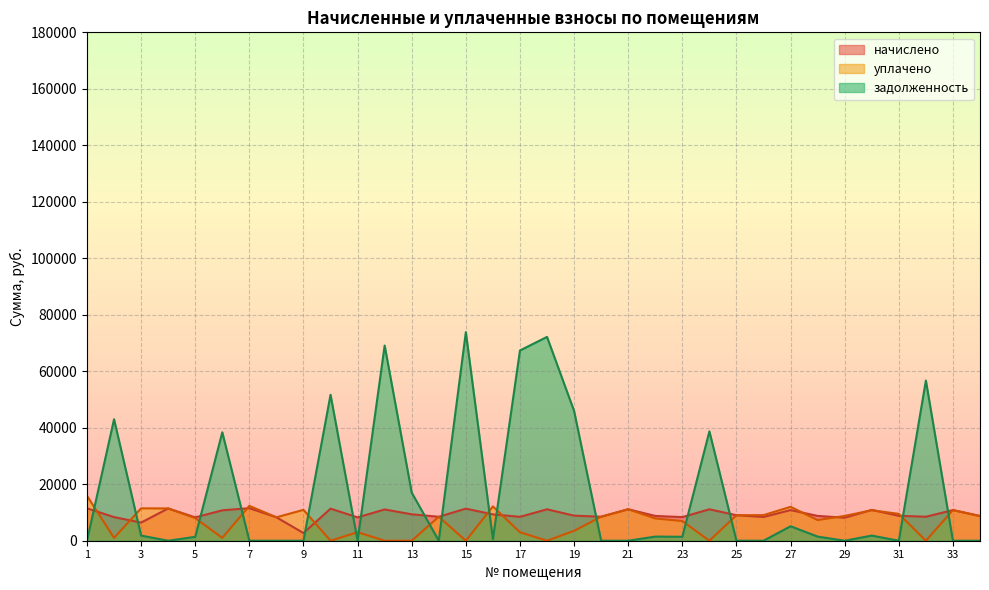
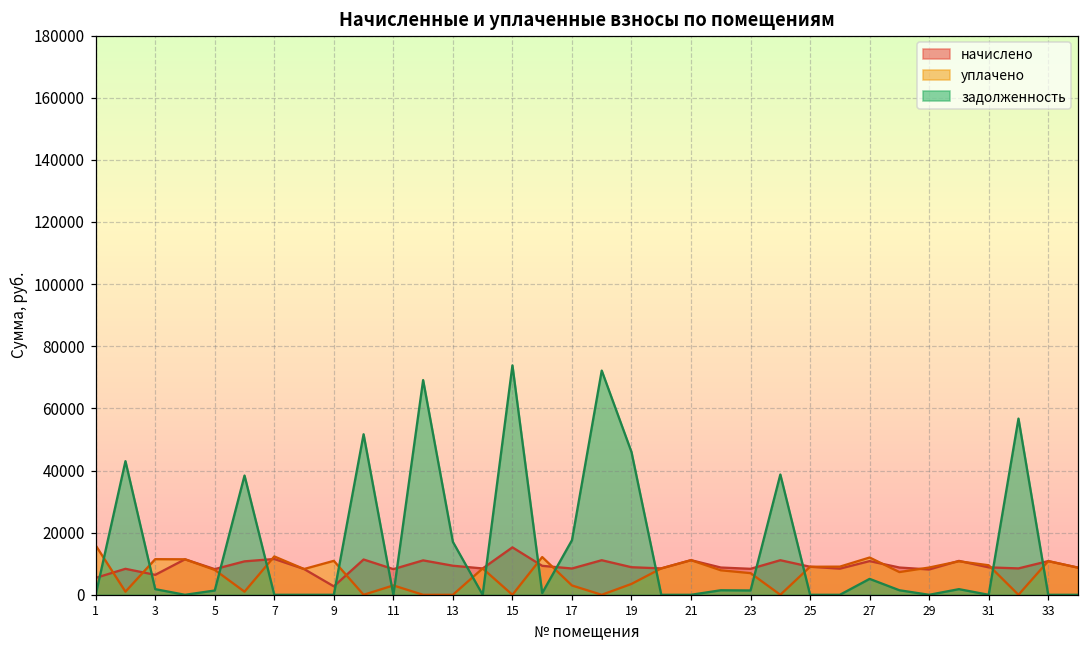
  {
    "начислено": {
-     "1": 11000,
+     "1": 5000,
      "3": 6000,
      "9": 3000,
      "11": 8000,
      "13": 9000,
-     "15": 11000,
+     "15": 15000,
      "17": 8000,
      "19": 9000,
      "23": 8000,
      "27": 11000
    },
    "уплачено": {
      "1": 16000,
      "3": 11000,
      "9": 11000,
      "11": 3000,
      "13": 0,
      "15": 0,
      "17": 3000,
      "19": 4000,
      "23": 7000,
      "27": 12000
    },
    "задолженность": {
      "1": 0,
      "3": 2000,
      "5": 1000,
      "7": 0,
      "9": 0,
      "11": 0,
      "13": 17000,
      "15": 74000,
-     "17": 67000,
+     "17": 18000,
      "19": 46000,
      "21": 0,
      "23": 1000,
      "25": 0,
      "27": 5000,
      "29": 0,
      "31": 0,
      "33": 0
    }
  }
